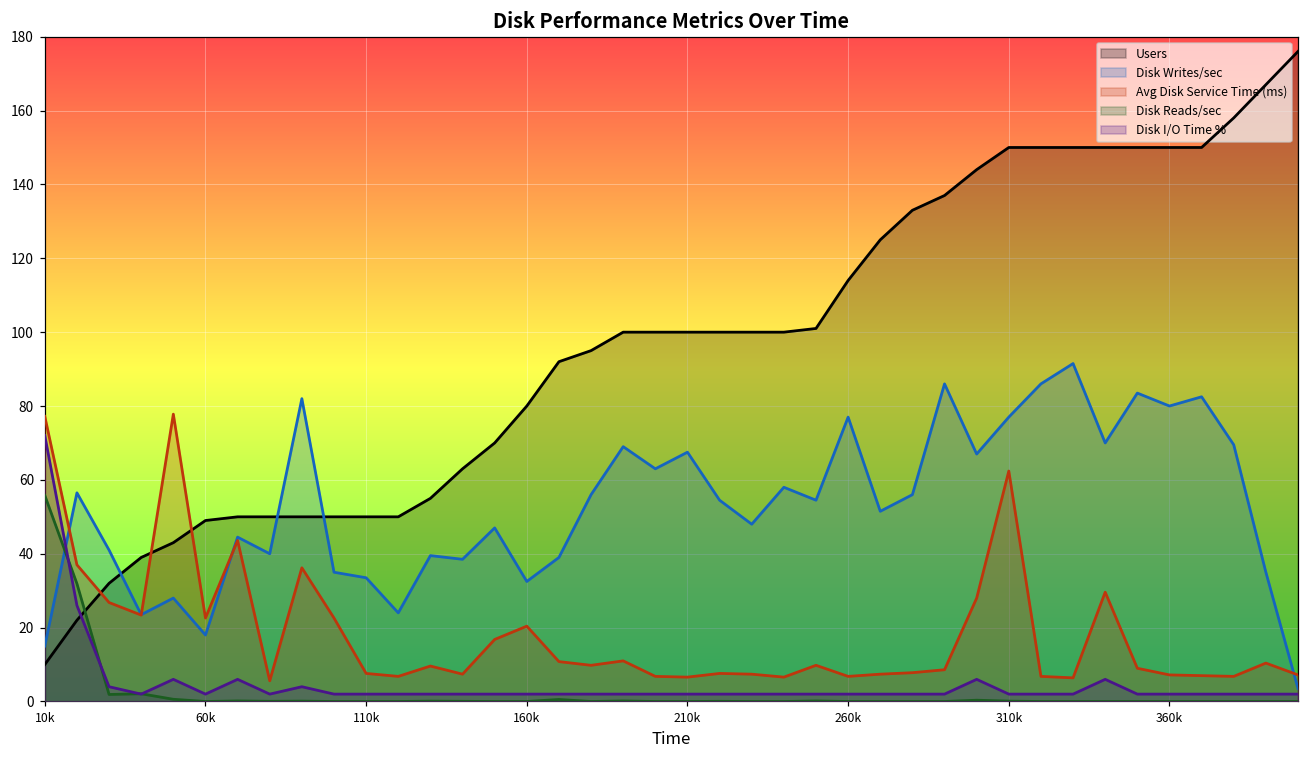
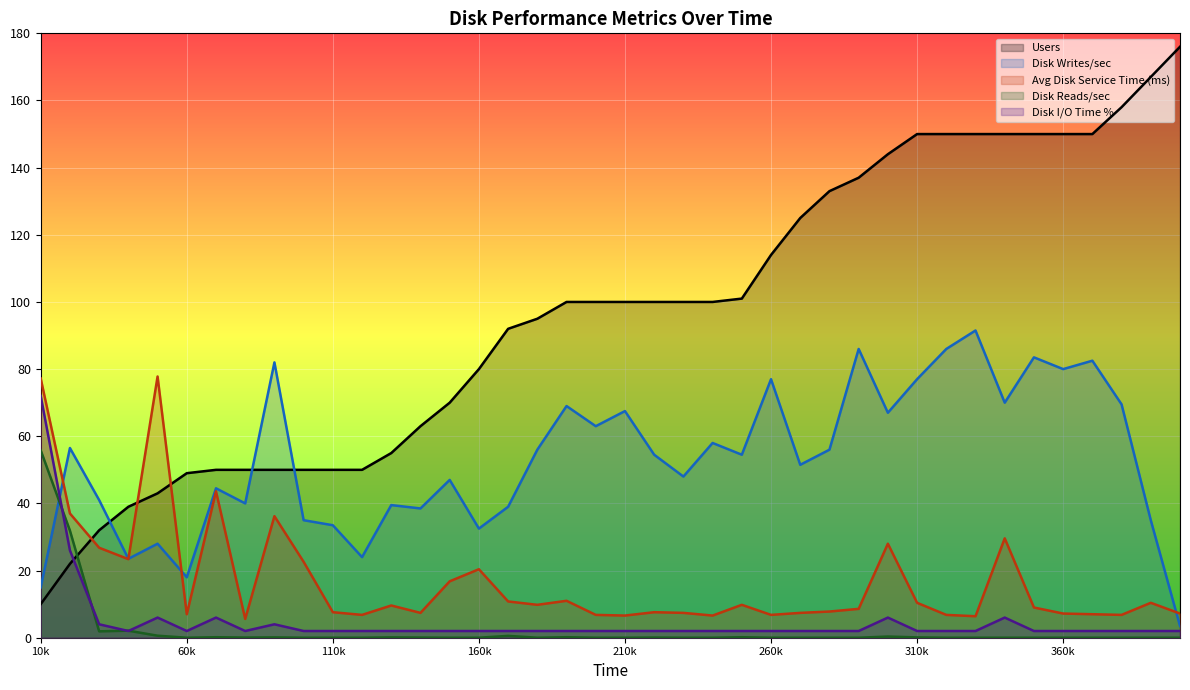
  {
    "Avg Disk Service Time (ms)": {
      "10k": 77,
-     "60k": 23,
+     "60k": 7,
      "110k": 8,
      "160k": 20,
      "210k": 7,
      "260k": 7,
-     "310k": 62,
+     "310k": 10,
      "360k": 7
    }
  }
